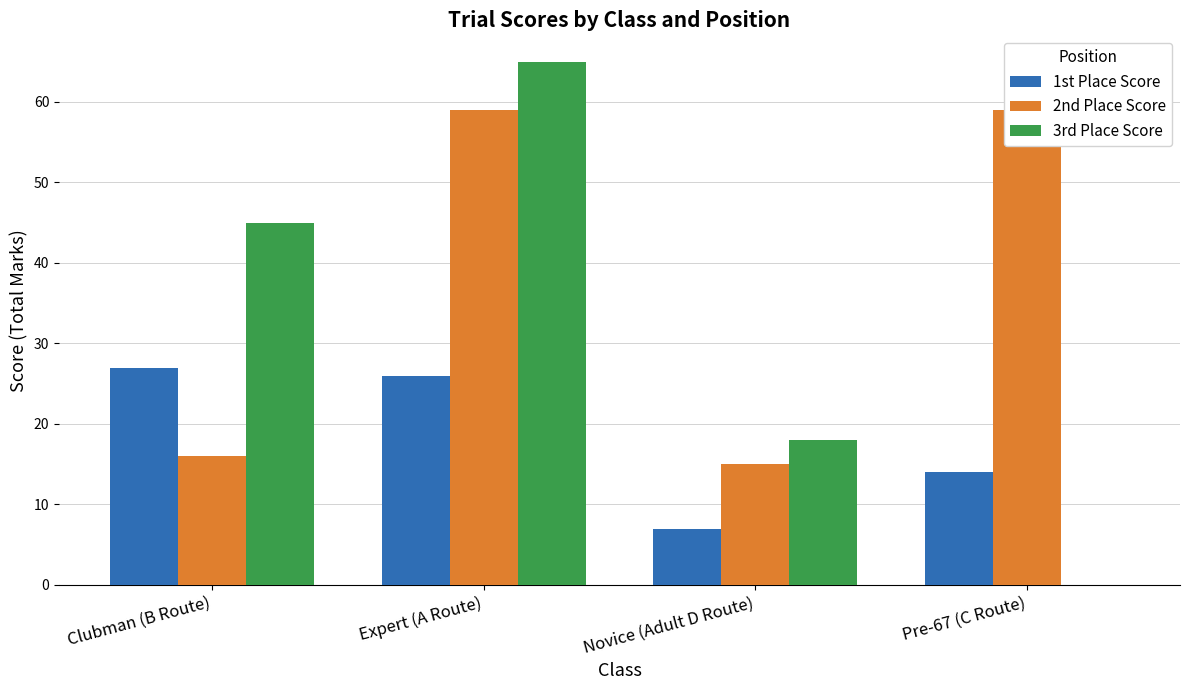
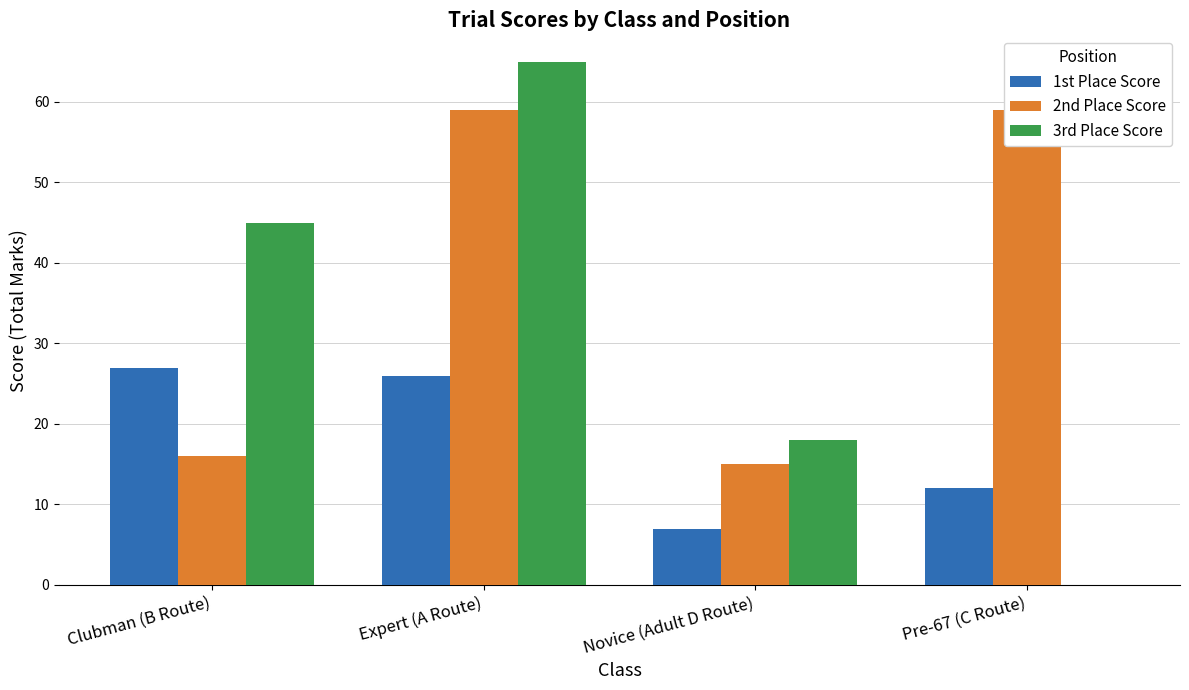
  {
    "1st Place Score": {
      "Clubman (B Route)": 27,
      "Expert (A Route)": 26,
      "Novice (Adult D Route)": 7,
-     "Pre-67 (C Route)": 14
+     "Pre-67 (C Route)": 12
    },
    "2nd Place Score": {
      "Clubman (B Route)": 16,
      "Expert (A Route)": 59,
      "Novice (Adult D Route)": 15
    },
    "3rd Place Score": {
      "Clubman (B Route)": 45,
      "Expert (A Route)": 65,
      "Novice (Adult D Route)": 18,
      "Pre-67 (C Route)": 0
    }
  }
